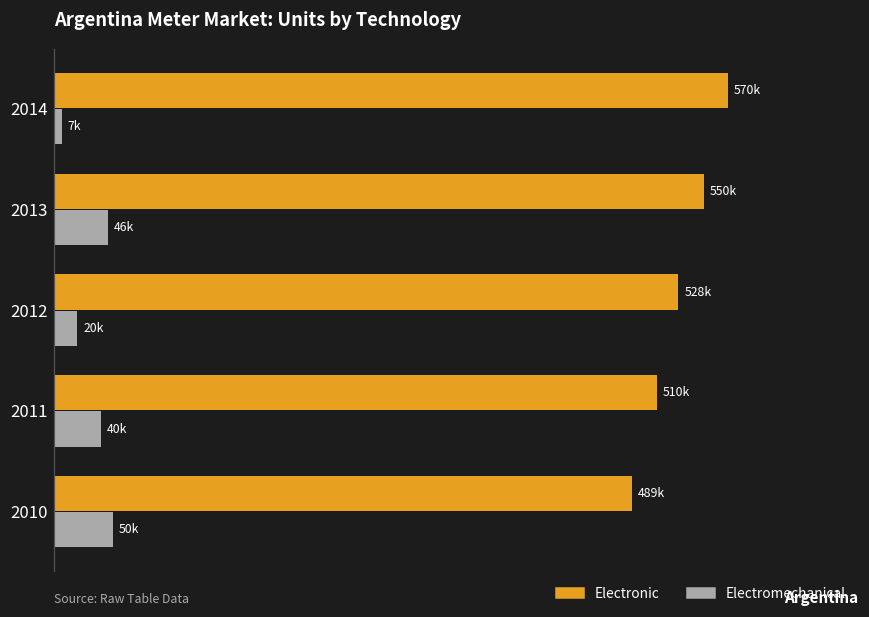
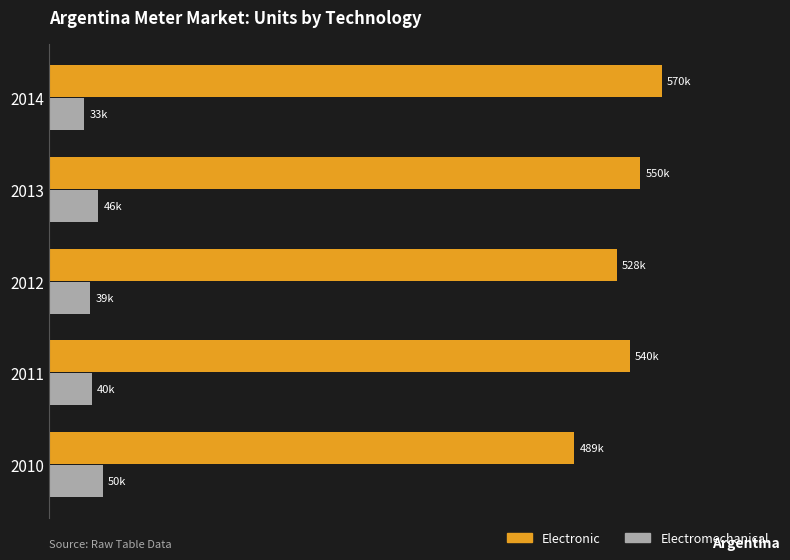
  {
    "Electronic": {
      "2014": "570k",
      "2013": "550k",
      "2012": "528k",
-     "2011": "510k",
+     "2011": "540k",
      "2010": "489k"
    },
    "Electromechanical": {
-     "2014": "7k",
+     "2014": "33k",
      "2013": "46k",
-     "2012": "20k",
+     "2012": "39k",
      "2011": "40k",
      "2010": "50k"
    }
  }
